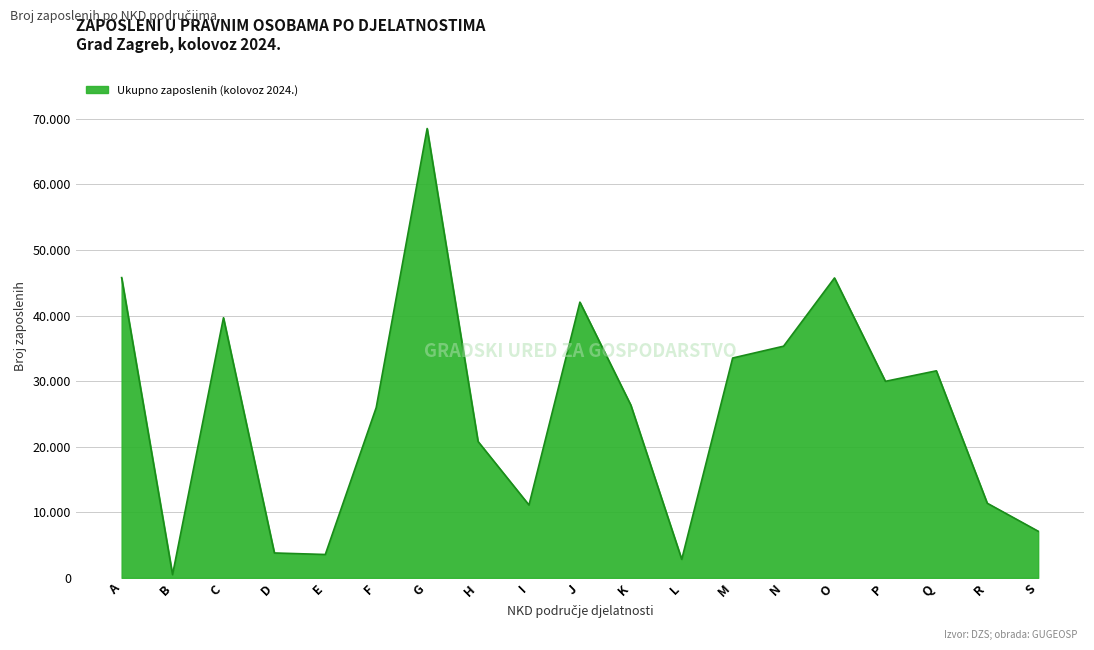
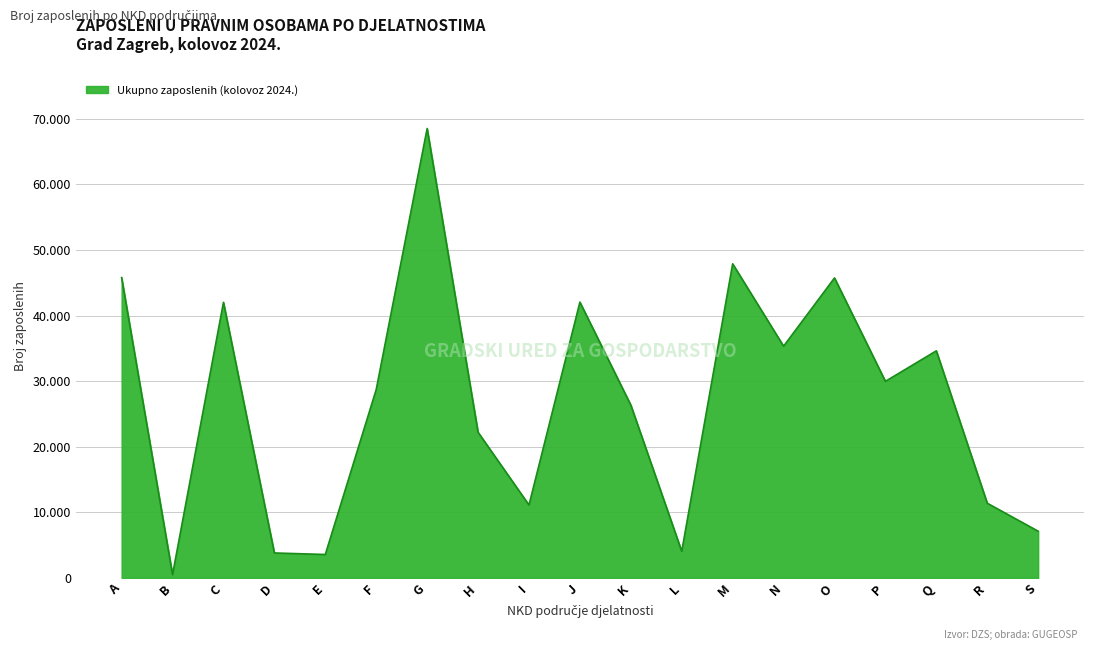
  {
    "A": 46,
    "B": 0,
-   "C": 40,
+   "C": 42,
    "D": 4,
    "E": 4,
-   "F": 26,
+   "F": 29,
    "G": 69,
-   "H": 21,
+   "H": 22,
    "I": 11,
    "J": 42,
    "K": 26,
-   "L": 3,
-   "M": 34,
+   "L": 4,
+   "M": 48,
    "N": 35,
    "O": 46,
    "P": 30,
-   "Q": 32,
+   "Q": 35,
    "R": 11,
    "S": 7
  }
